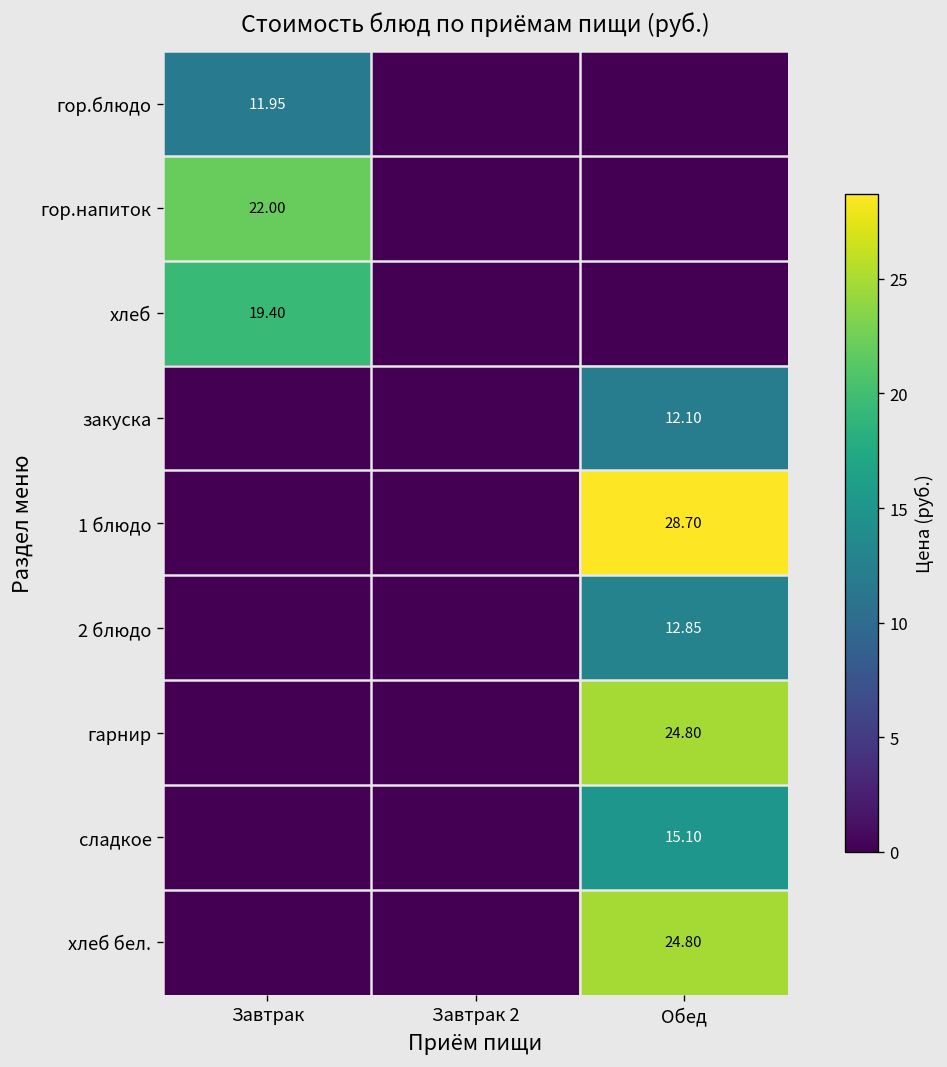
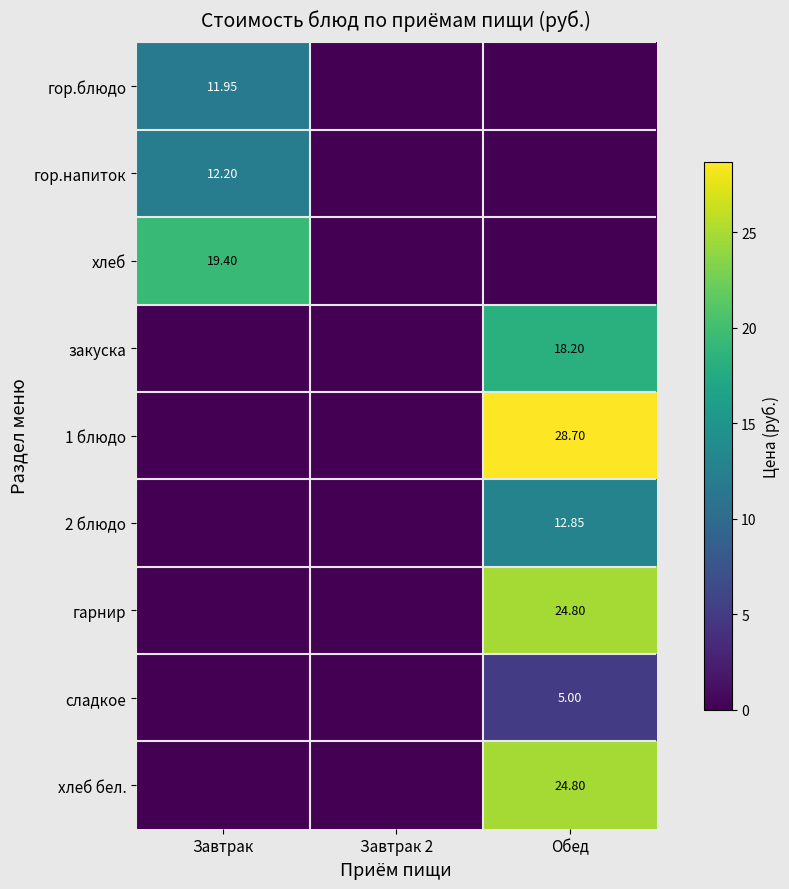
  {
    "гор.блюдо": {
      "Завтрак": 11.95
    },
    "гор.напиток": {
-     "Завтрак": 22.00
+     "Завтрак": 12.20
    },
    "хлеб": {
      "Завтрак": 19.40
    },
    "закуска": {
-     "Обед": 12.10
+     "Обед": 18.20
    },
    "1 блюдо": {
      "Обед": 28.70
    },
    "2 блюдо": {
      "Обед": 12.85
    },
    "гарнир": {
      "Обед": 24.80
    },
    "сладкое": {
-     "Обед": 15.10
+     "Обед": 5.00
    },
    "хлеб бел.": {
      "Обед": 24.80
    }
  }
